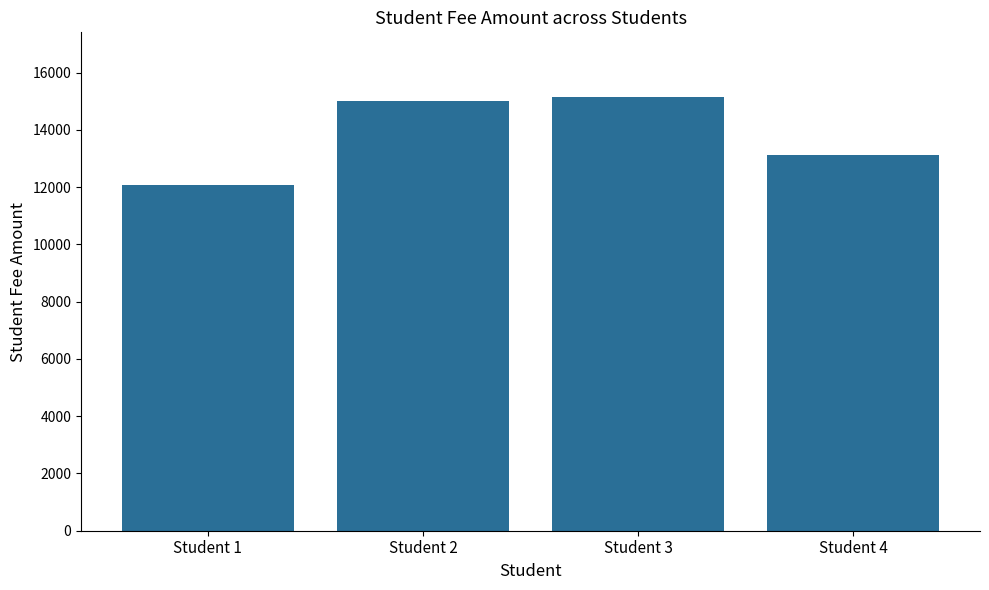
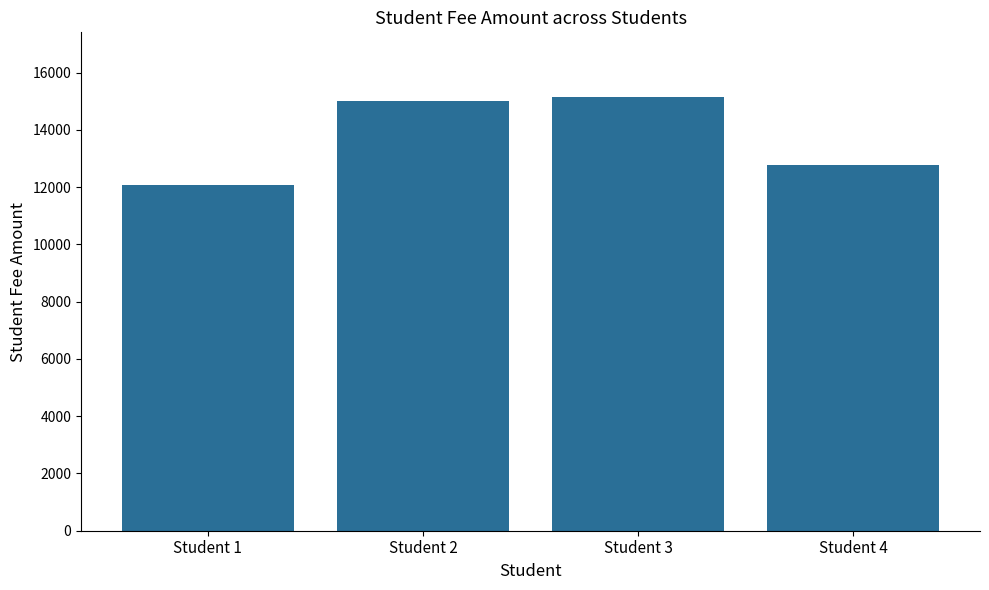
  {
    "Student 1": 12100,
    "Student 2": 15000,
    "Student 3": 15100,
-   "Student 4": 13100
+   "Student 4": 12800
  }
